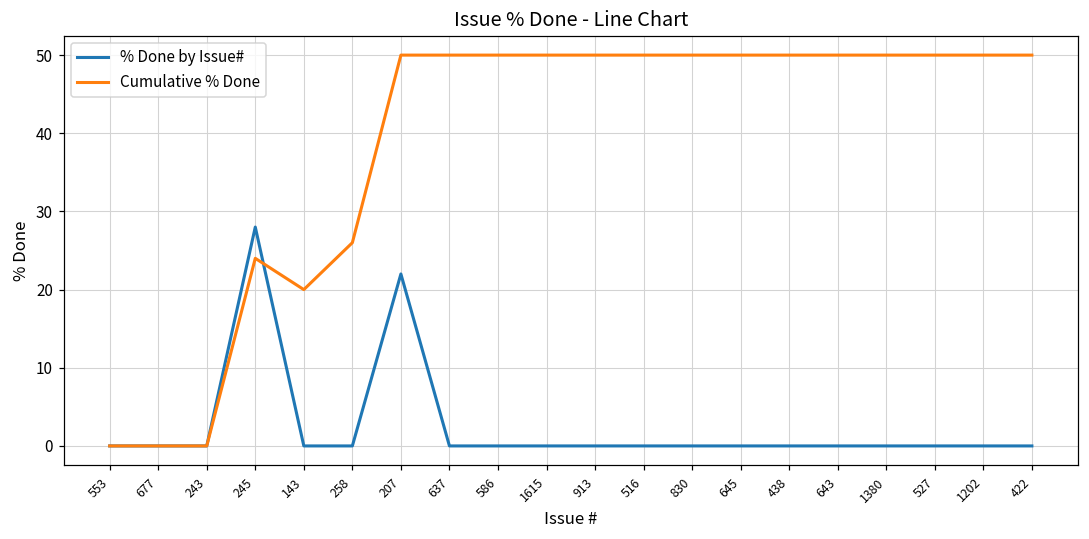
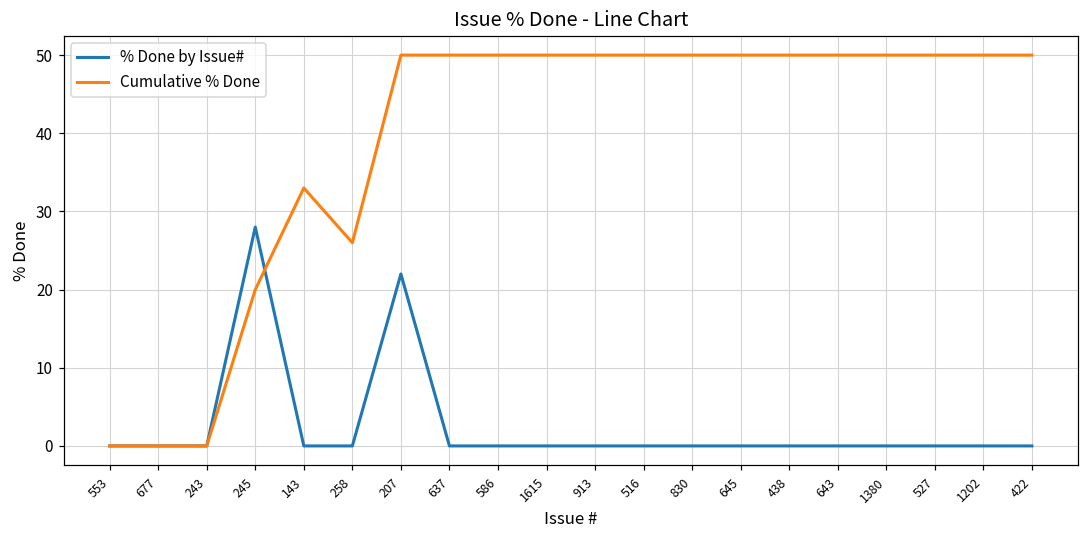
  {
    "% Done by Issue#": {
      "245": 28,
      "143": 0,
      "258": 0,
      "207": 22,
      "637": 0,
      "586": 0,
      "1615": 0,
      "913": 0,
      "516": 0,
      "830": 0,
      "645": 0,
      "438": 0,
      "643": 0,
      "1380": 0,
      "527": 0,
      "1202": 0,
      "422": 0
    },
    "Cumulative % Done": {
-     "245": 24,
-     "143": 20,
+     "245": 20,
+     "143": 33,
      "258": 26,
      "207": 50,
      "637": 50,
      "586": 50,
      "1615": 50,
      "913": 50,
      "516": 50,
      "830": 50,
      "645": 50,
      "438": 50,
      "643": 50,
      "1380": 50,
      "527": 50,
      "1202": 50,
      "422": 50
    }
  }
